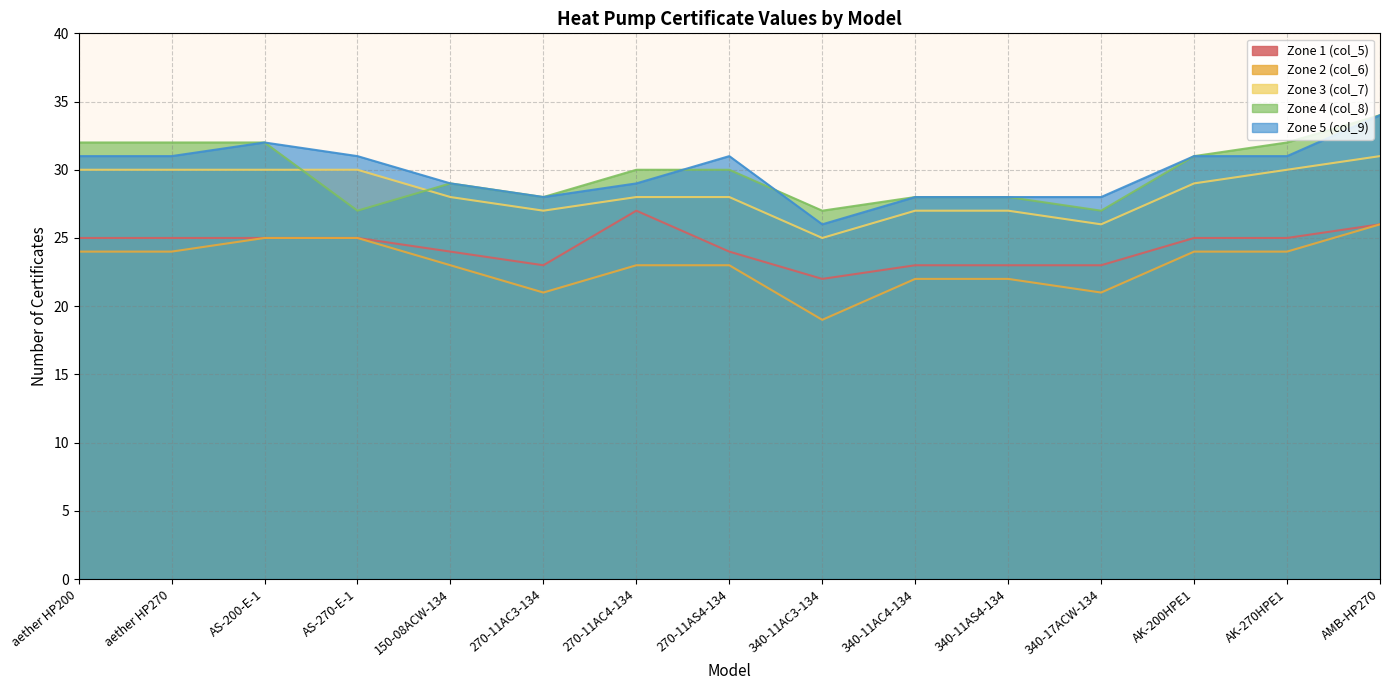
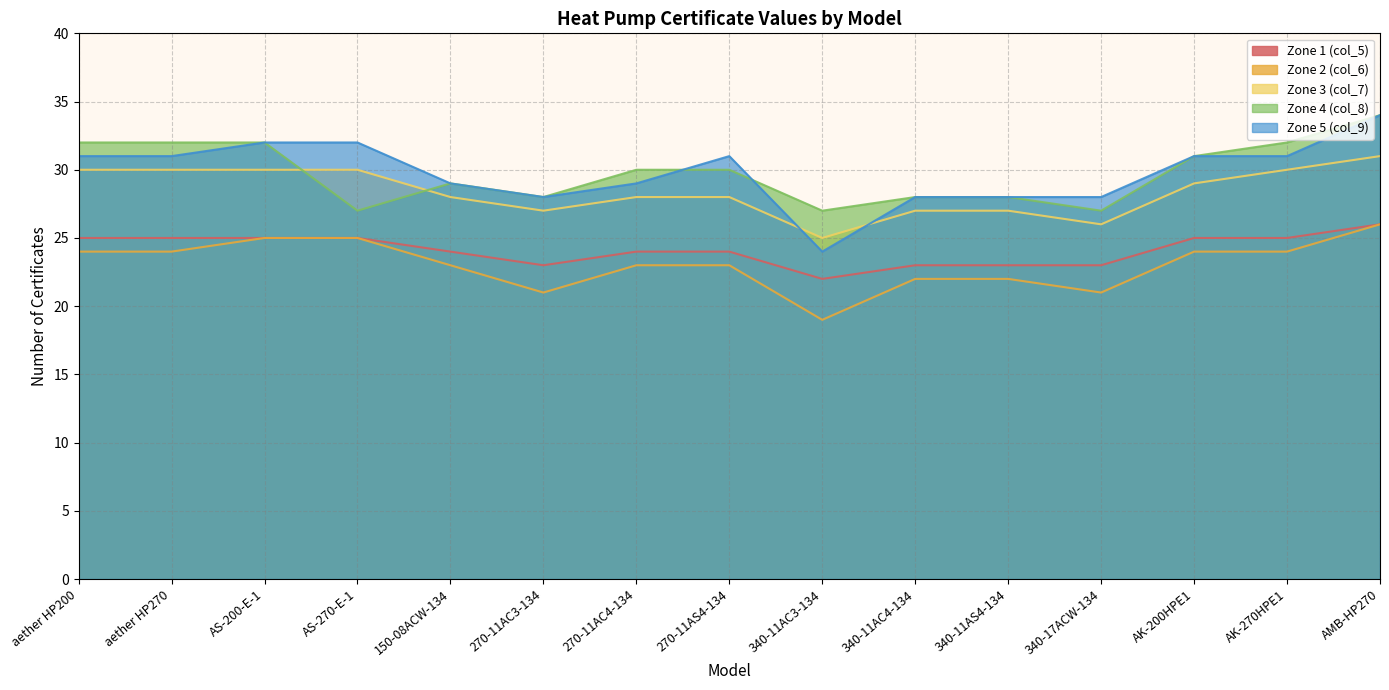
  {
    "Zone 1 (col_5)": {
      "aether HP200": 25,
      "aether HP270": 25,
      "150-08ACW-134": 24,
      "270-11AC3-134": 23,
-     "270-11AC4-134": 27,
+     "270-11AC4-134": 24,
      "270-11AS4-134": 24,
      "340-11AC3-134": 22,
      "340-11AC4-134": 23,
      "340-11AS4-134": 23,
      "340-17ACW-134": 23,
      "AK-200HPE1": 25,
      "AK-270HPE1": 25
    },
    "Zone 4 (col_8)": {
      "aether HP200": 32,
      "aether HP270": 32,
      "AS-270-E-1": 27,
      "270-11AC4-134": 30,
      "270-11AS4-134": 30,
      "340-11AC3-134": 27,
      "340-17ACW-134": 27,
      "AK-270HPE1": 32
    },
    "Zone 5 (col_9)": {
      "aether HP200": 31,
      "aether HP270": 31,
-     "AS-270-E-1": 31,
+     "AS-270-E-1": 32,
      "270-11AC4-134": 29,
      "270-11AS4-134": 31,
-     "340-11AC3-134": 26,
+     "340-11AC3-134": 24,
      "340-17ACW-134": 28,
      "AK-270HPE1": 31
    }
  }
